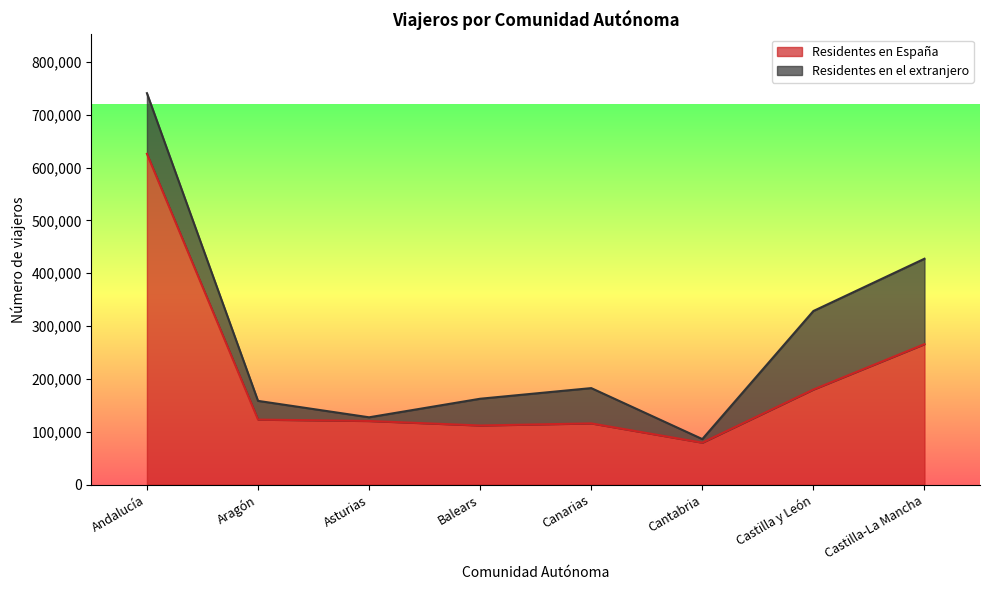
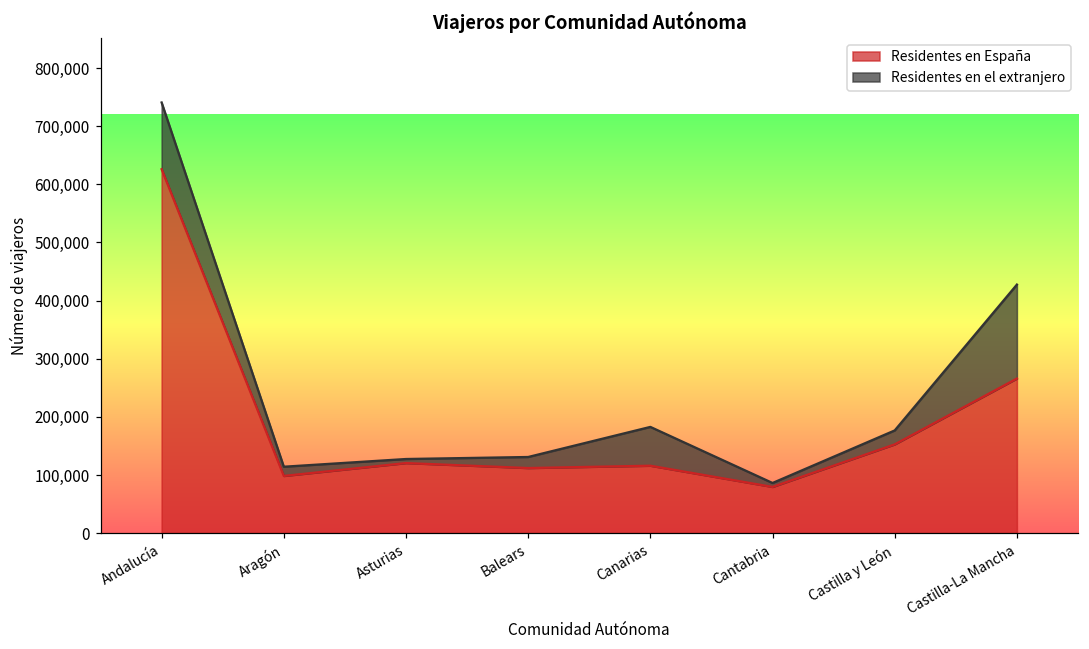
  {
    "Residentes en España": {
      "Andalucía": "630,000",
-     "Aragón": "120,000",
+     "Aragón": "100,000",
      "Asturias": "120,000",
      "Balears": "110,000",
      "Canarias": "120,000",
      "Cantabria": "80,000",
-     "Castilla y León": "180,000",
+     "Castilla y León": "150,000",
      "Castilla-La Mancha": "270,000"
    },
    "Residentes en el extranjero": {
      "Andalucía": "110,000",
-     "Aragón": "40,000",
+     "Aragón": "20,000",
      "Asturias": "10,000",
-     "Balears": "50,000",
+     "Balears": "20,000",
      "Canarias": "70,000",
      "Cantabria": "10,000",
-     "Castilla y León": "150,000",
+     "Castilla y León": "20,000",
      "Castilla-La Mancha": "160,000"
    }
  }
